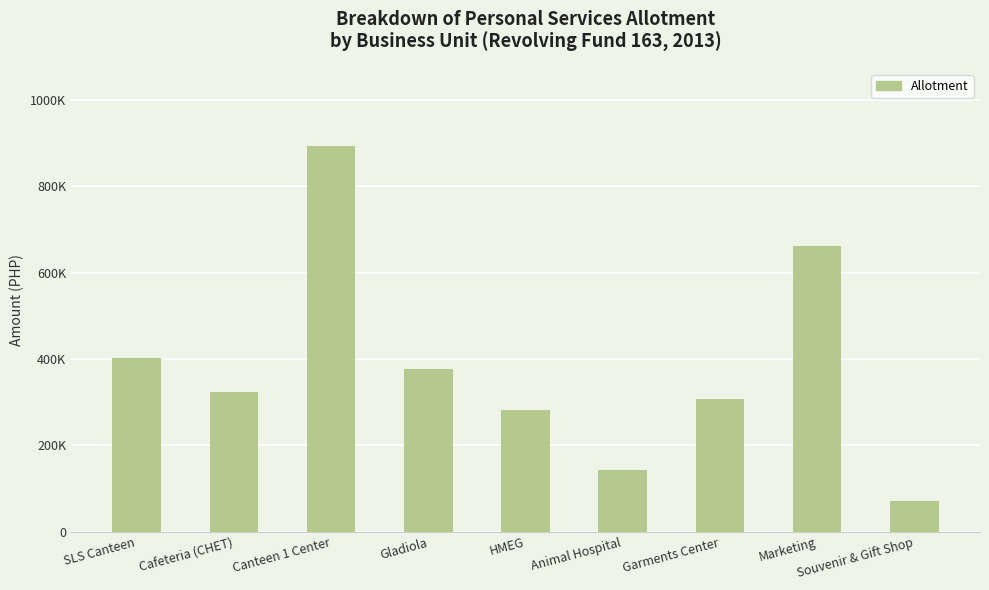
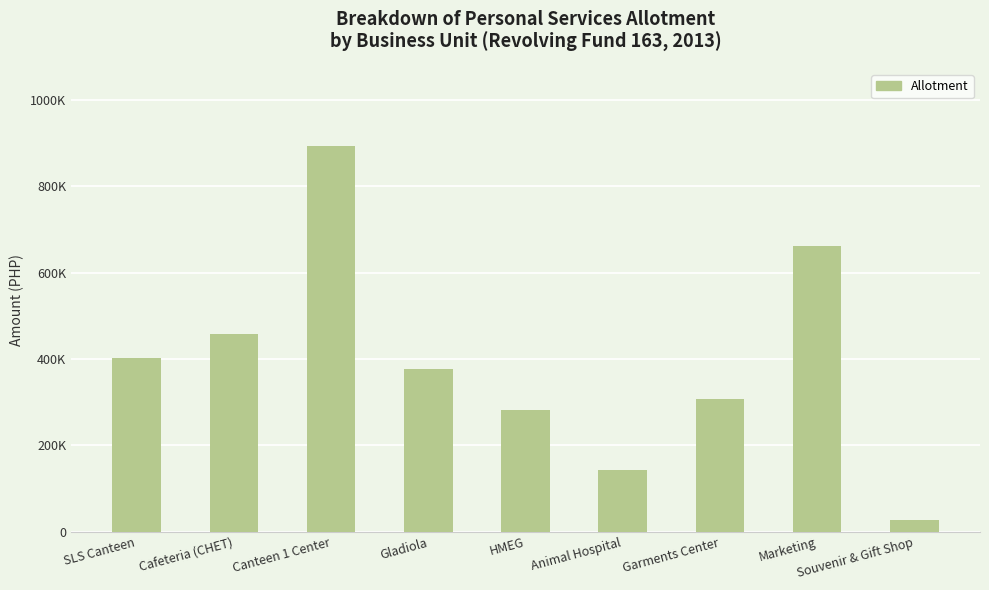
  {
    "SLS Canteen": 400000,
-   "Cafeteria (CHET)": 320000,
+   "Cafeteria (CHET)": 460000,
    "Canteen 1 Center": 890000,
    "Gladiola": 380000,
    "HMEG": 280000,
    "Animal Hospital": 140000,
    "Garments Center": 310000,
    "Marketing": 660000,
-   "Souvenir & Gift Shop": 70000
+   "Souvenir & Gift Shop": 30000
  }
